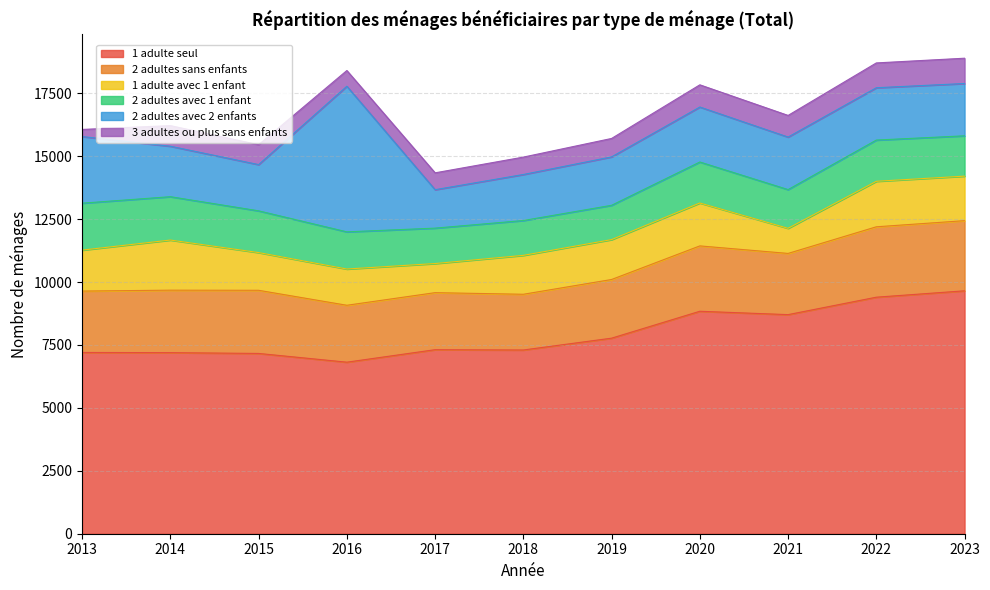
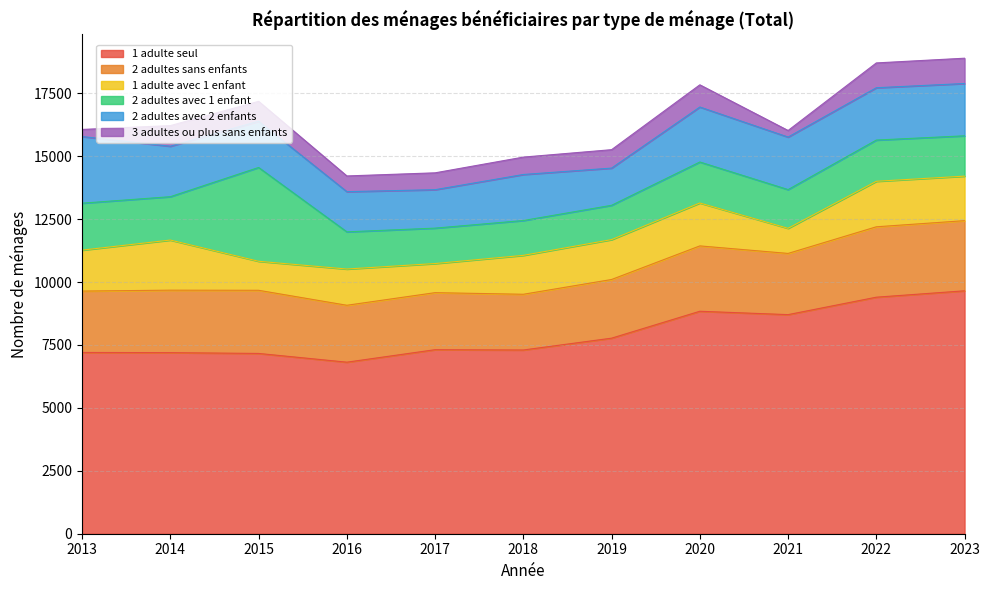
  {
    "1 adulte avec 1 enfant": {
      "2013": 1600,
      "2014": 2000,
-     "2015": 1500,
+     "2015": 1200,
      "2016": 1400,
      "2017": 1200,
      "2018": 1500,
      "2019": 1600,
      "2020": 1700,
      "2021": 1000,
      "2022": 1800,
      "2023": 1800
    },
    "2 adultes avec 1 enfant": {
      "2013": 1900,
      "2014": 1700,
-     "2015": 1700,
+     "2015": 3700,
      "2016": 1500,
      "2017": 1400,
      "2018": 1400,
      "2019": 1400,
      "2020": 1600,
      "2021": 1500,
      "2022": 1600,
      "2023": 1600
    },
    "2 adultes avec 2 enfants": {
      "2013": 2600,
      "2014": 2000,
-     "2016": 5800,
+     "2016": 1600,
      "2017": 1500,
      "2018": 1800,
-     "2019": 1900,
+     "2019": 1500,
      "2020": 2200,
      "2021": 2100,
      "2022": 2100,
      "2023": 2100
    },
    "3 adultes ou plus sans enfants": {
      "2013": 300,
      "2016": 600,
      "2017": 700,
      "2018": 700,
      "2019": 700,
      "2020": 900,
-     "2021": 900,
+     "2021": 300,
      "2022": 1000,
      "2023": 1000
    }
  }
